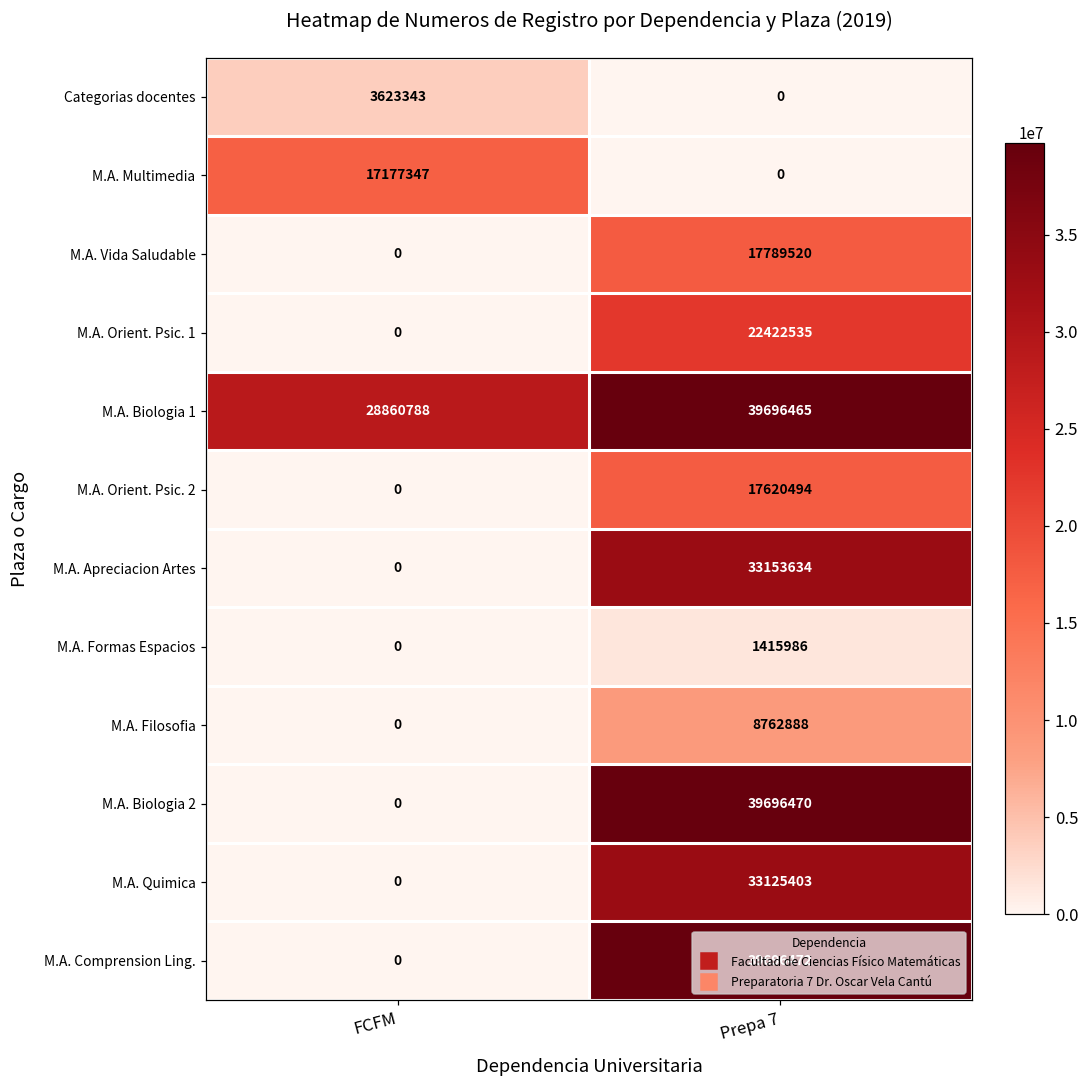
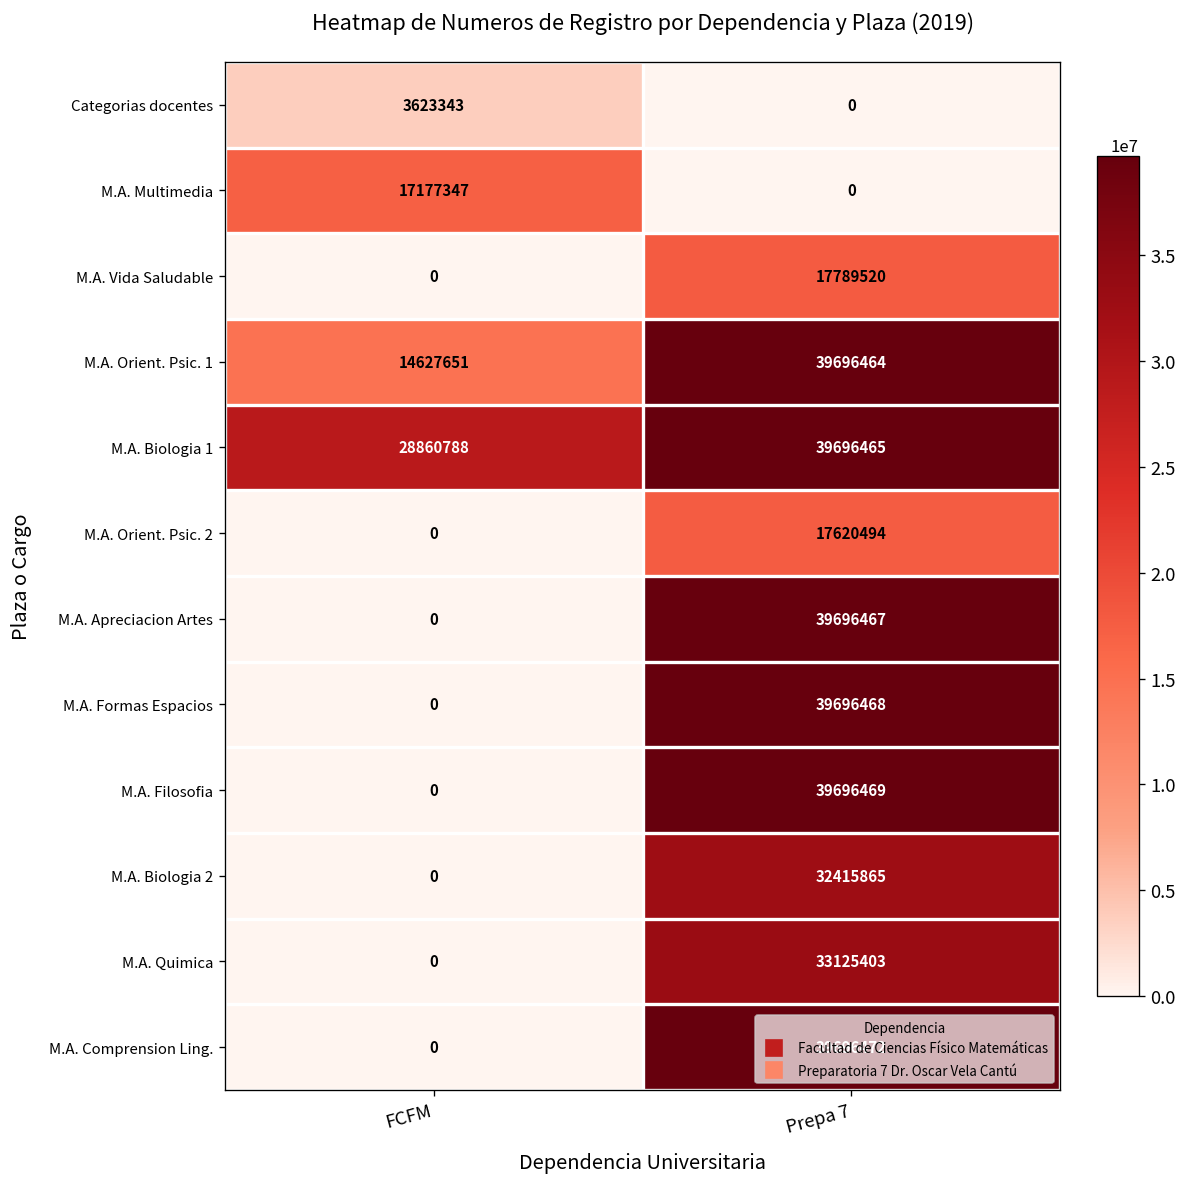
  {
    "Categorias docentes": {
      "FCFM": 3623343,
      "Prepa 7": 0
    },
    "M.A. Multimedia": {
      "FCFM": 17177347,
      "Prepa 7": 0
    },
    "M.A. Vida Saludable": {
      "FCFM": 0,
      "Prepa 7": 17789520
    },
    "M.A. Orient. Psic. 1": {
-     "FCFM": 0,
-     "Prepa 7": 22422535
+     "FCFM": 14627651,
+     "Prepa 7": 39696464
    },
    "M.A. Biologia 1": {
      "FCFM": 28860788,
      "Prepa 7": 39696465
    },
    "M.A. Orient. Psic. 2": {
      "FCFM": 0,
      "Prepa 7": 17620494
    },
    "M.A. Apreciacion Artes": {
      "FCFM": 0,
-     "Prepa 7": 33153634
+     "Prepa 7": 39696467
    },
    "M.A. Formas Espacios": {
      "FCFM": 0,
-     "Prepa 7": 1415986
+     "Prepa 7": 39696468
    },
    "M.A. Filosofia": {
      "FCFM": 0,
-     "Prepa 7": 8762888
+     "Prepa 7": 39696469
    },
    "M.A. Biologia 2": {
      "FCFM": 0,
-     "Prepa 7": 39696470
+     "Prepa 7": 32415865
    },
    "M.A. Quimica": {
      "FCFM": 0,
      "Prepa 7": 33125403
    },
    "M.A. Comprension Ling.": {
      "FCFM": 0
    }
  }
